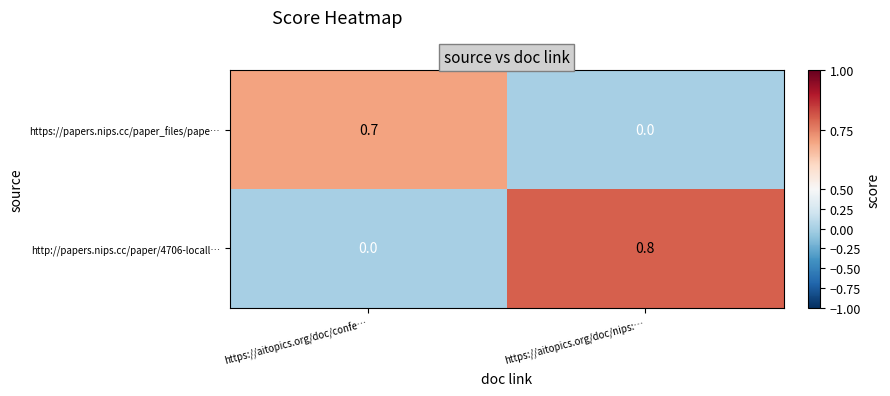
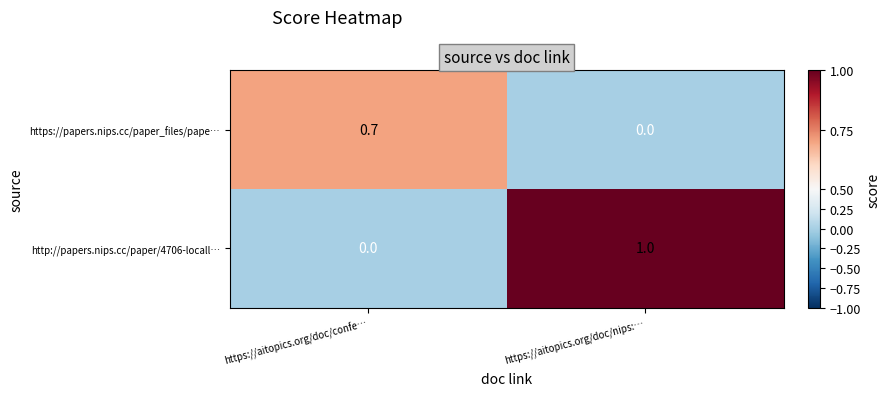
  {
    "https://papers.nips.cc/paper_files/pape…": {
      "https://aitopics.org/doc/confe…": 0.7,
      "https://aitopics.org/doc/nips:…": 0.0
    },
    "http://papers.nips.cc/paper/4706-locall…": {
      "https://aitopics.org/doc/confe…": 0.0,
-     "https://aitopics.org/doc/nips:…": 0.8
+     "https://aitopics.org/doc/nips:…": 1.0
    }
  }
